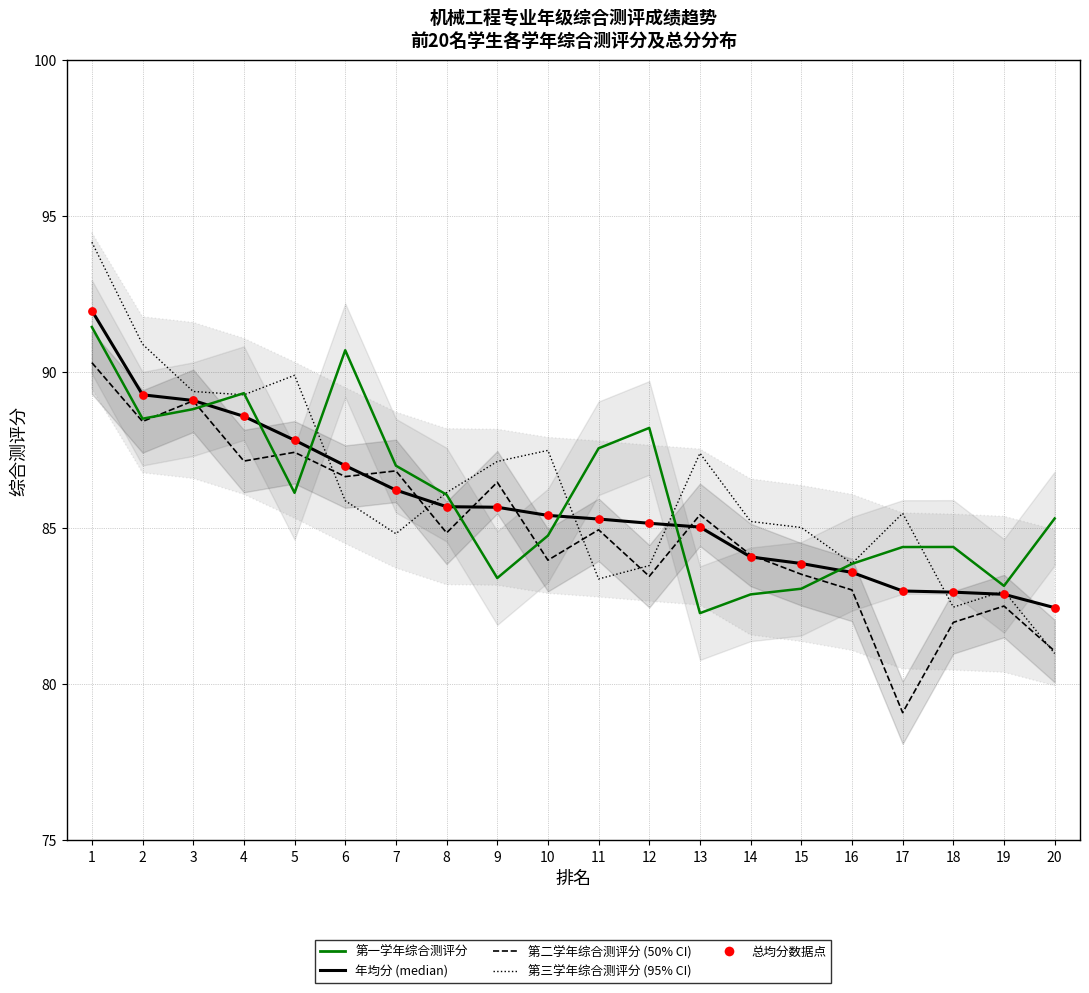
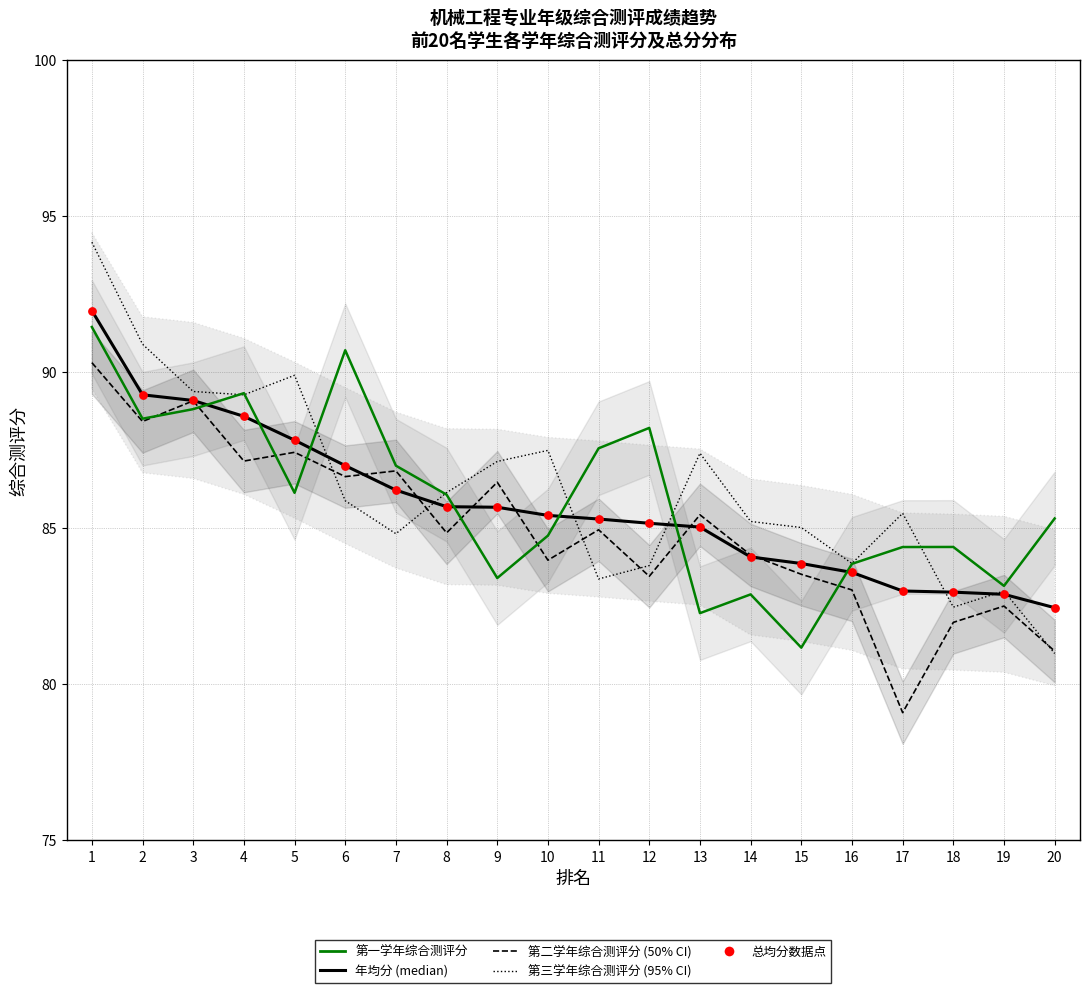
  {
    "第一学年综合测评分": {
      "1": 91.4,
      "2": 88.5,
      "3": 88.8,
      "5": 86.1,
      "6": 90.7,
      "7": 87.0,
      "9": 83.4,
      "10": 84.8,
      "11": 87.6,
      "12": 88.2,
      "13": 82.3,
      "14": 82.9,
-     "15": 83.1,
+     "15": 81.2,
      "17": 84.4,
      "18": 84.4,
      "19": 83.1,
      "20": 85.3
    }
  }
